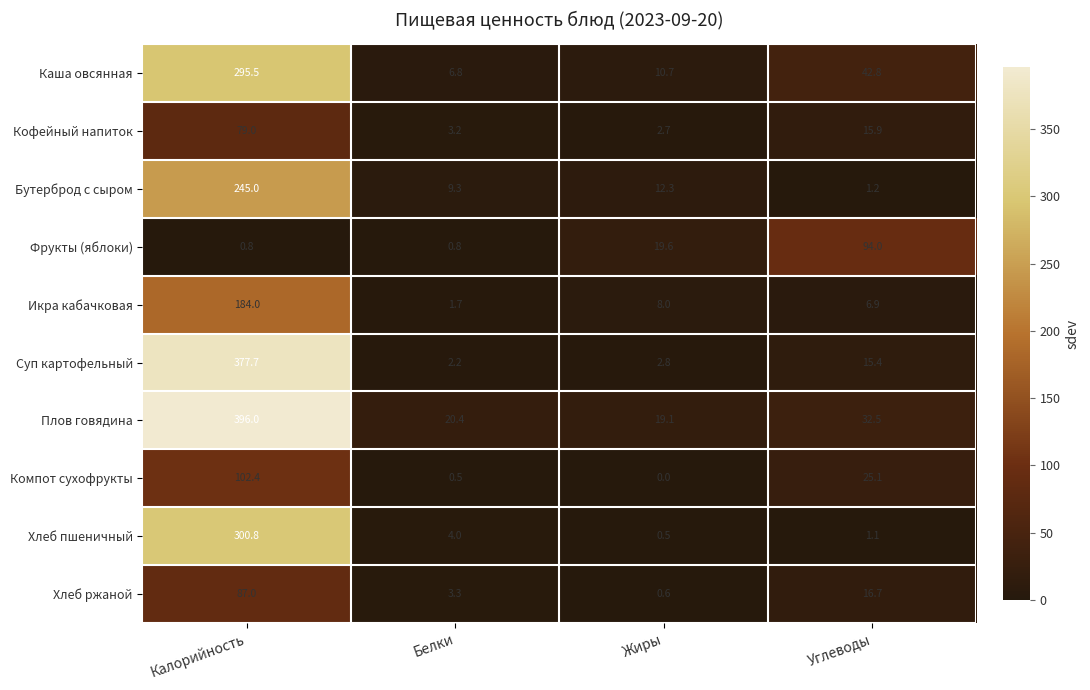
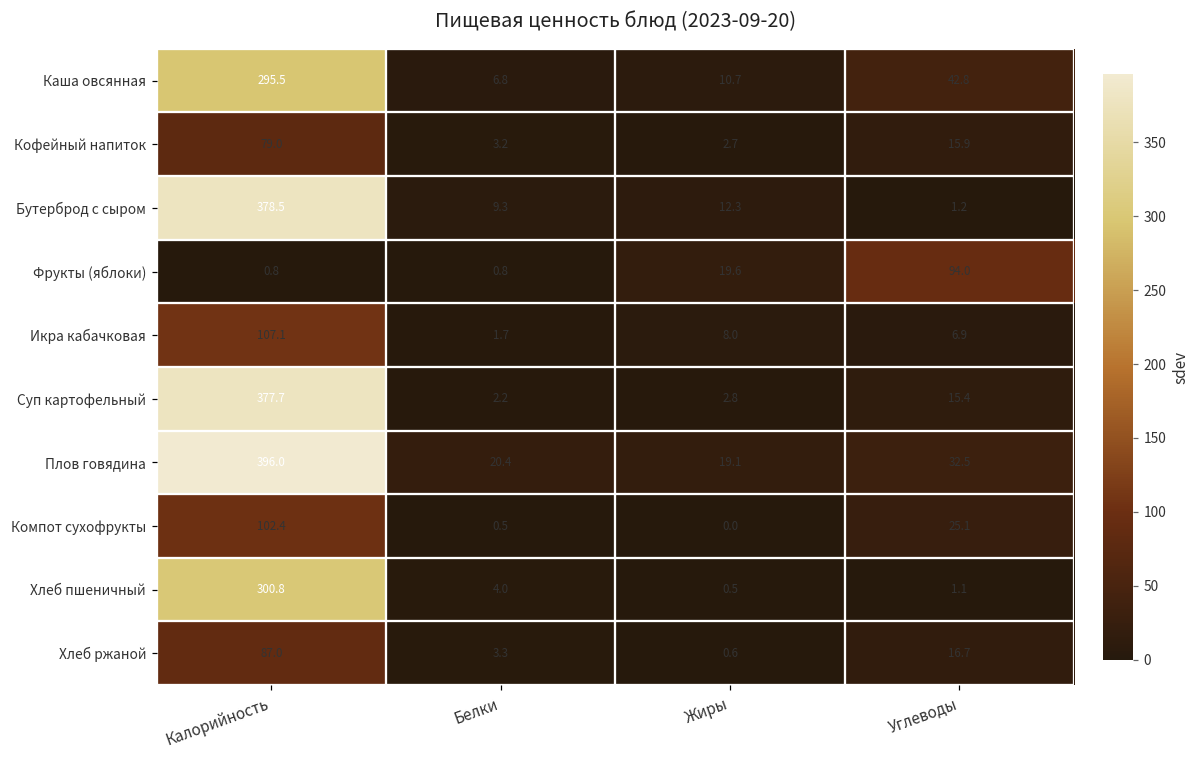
  {
    "Каша овсянная": {
      "Калорийность": 295.5
    },
    "Бутерброд с сыром": {
-     "Калорийность": 245.0
+     "Калорийность": 378.5
    },
    "Фрукты (яблоки)": {
      "Углеводы": 94.0
    },
    "Икра кабачковая": {
-     "Калорийность": 184.0
+     "Калорийность": 107.1
    },
    "Суп картофельный": {
      "Калорийность": 377.7
    },
    "Компот сухофрукты": {
      "Калорийность": 102.4
    },
    "Хлеб пшеничный": {
      "Калорийность": 300.8
    }
  }
